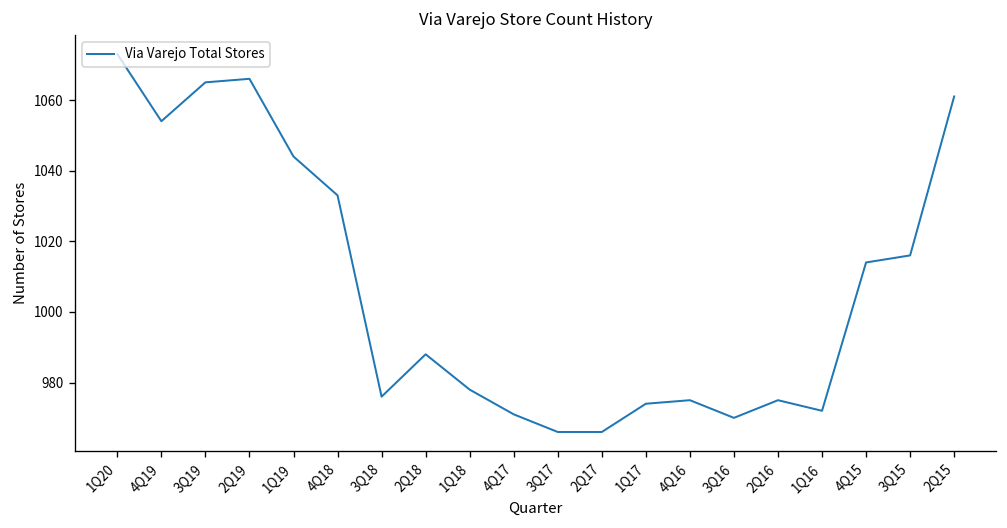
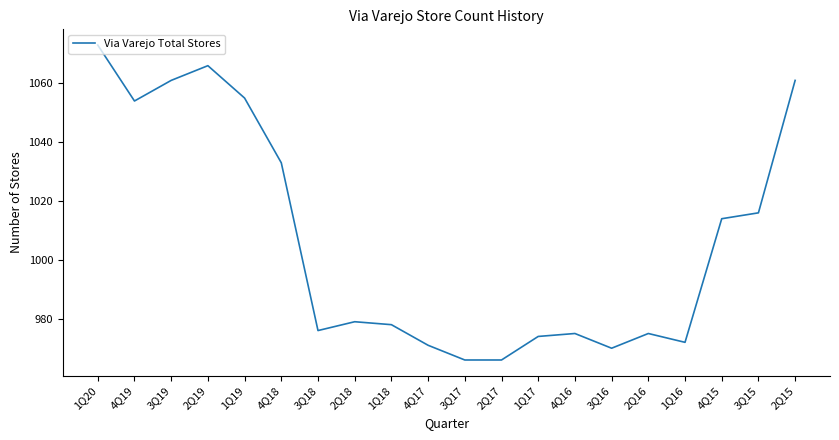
  {
    "4Q19": 1054,
-   "3Q19": 1065,
+   "3Q19": 1061,
    "2Q19": 1066,
-   "1Q19": 1044,
+   "1Q19": 1055,
    "4Q18": 1033,
    "3Q18": 976,
-   "2Q18": 988,
+   "2Q18": 979,
    "1Q18": 978,
    "4Q17": 971,
    "3Q17": 966,
    "2Q17": 966,
    "1Q17": 974,
    "4Q16": 975,
    "3Q16": 970,
    "2Q16": 975,
    "1Q16": 972,
    "4Q15": 1014,
    "3Q15": 1016,
    "2Q15": 1061
  }
